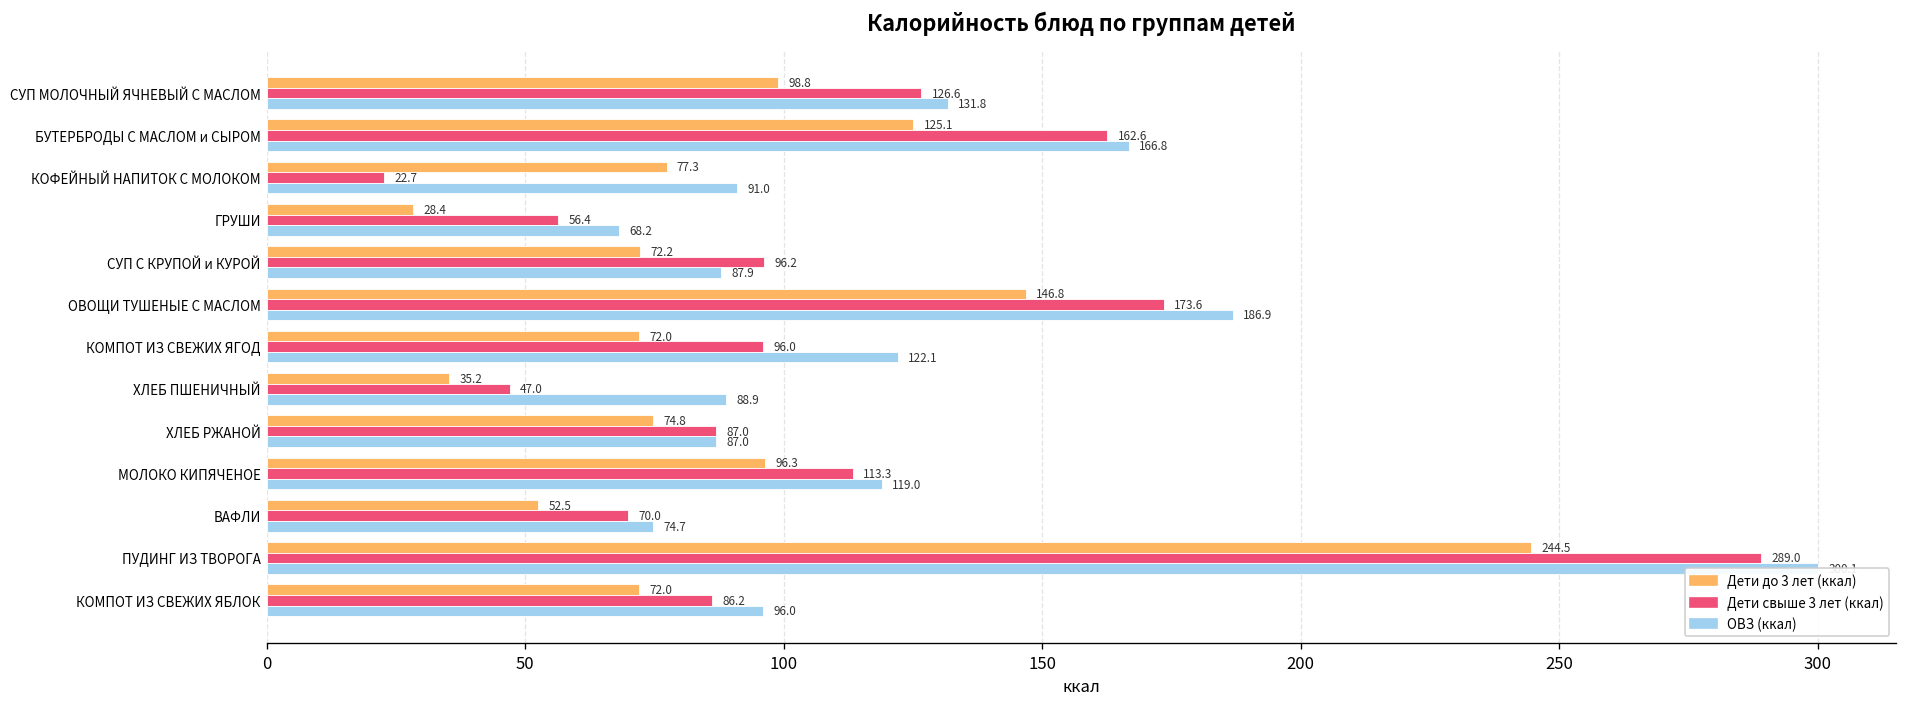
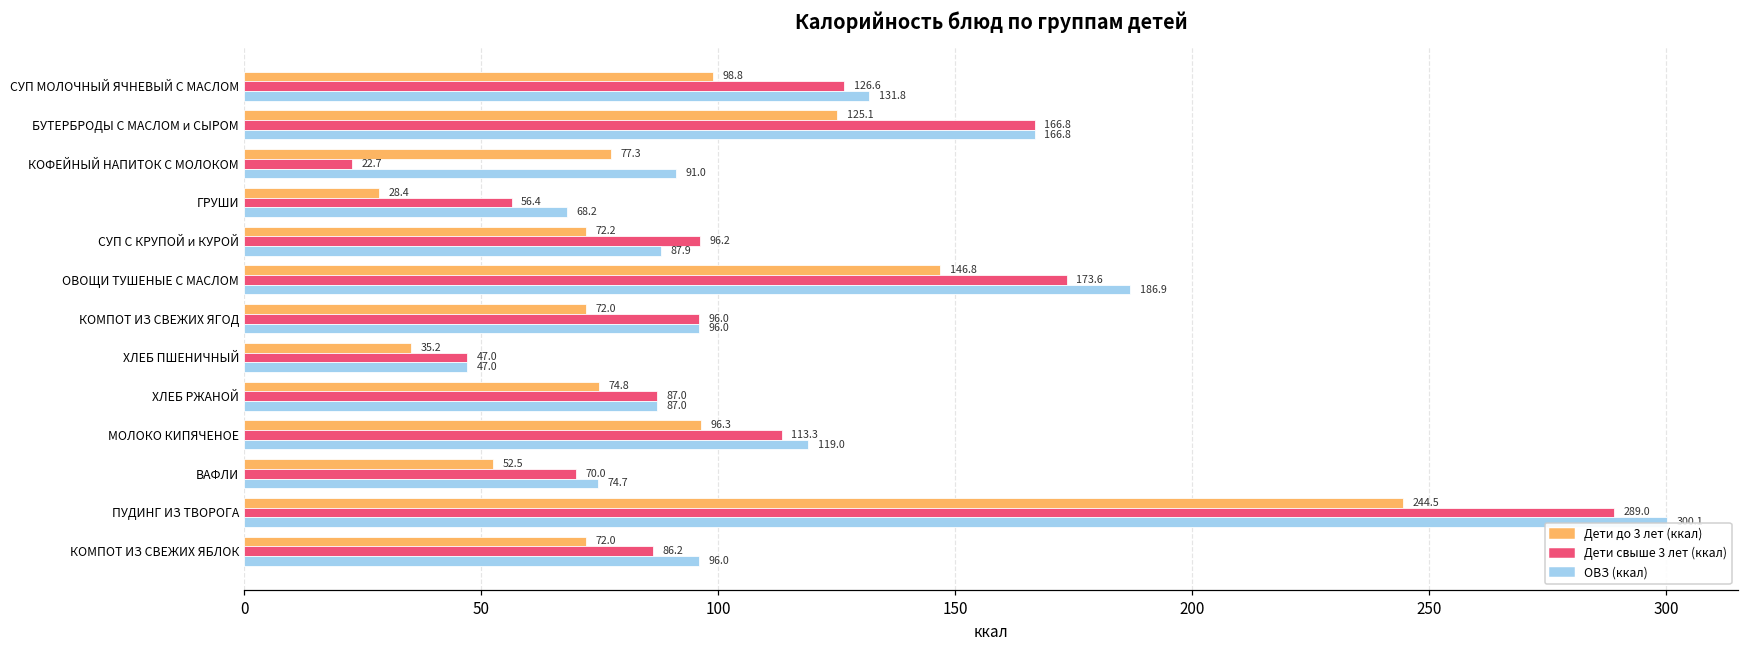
  {
    "Дети до 3 лет (ккал)": {
      "СУП МОЛОЧНЫЙ ЯЧНЕВЫЙ С МАСЛОМ": 98.8,
      "БУТЕРБРОДЫ С МАСЛОМ и СЫРОМ": 125.1,
      "КОФЕЙНЫЙ НАПИТОК С МОЛОКОМ": 77.3,
      "ГРУШИ": 28.4,
      "СУП С КРУПОЙ и КУРОЙ": 72.2,
      "ОВОЩИ ТУШЕНЫЕ С МАСЛОМ": 146.8,
      "КОМПОТ ИЗ СВЕЖИХ ЯГОД": 72.0,
      "ХЛЕБ ПШЕНИЧНЫЙ": 35.2,
      "ХЛЕБ РЖАНОЙ": 74.8,
      "МОЛОКО КИПЯЧЕНОЕ": 96.3,
      "ВАФЛИ": 52.5,
      "ПУДИНГ ИЗ ТВОРОГА": 244.5,
      "КОМПОТ ИЗ СВЕЖИХ ЯБЛОК": 72.0
    },
    "Дети свыше 3 лет (ккал)": {
      "СУП МОЛОЧНЫЙ ЯЧНЕВЫЙ С МАСЛОМ": 126.6,
-     "БУТЕРБРОДЫ С МАСЛОМ и СЫРОМ": 162.6,
+     "БУТЕРБРОДЫ С МАСЛОМ и СЫРОМ": 166.8,
      "КОФЕЙНЫЙ НАПИТОК С МОЛОКОМ": 22.7,
      "ГРУШИ": 56.4,
      "СУП С КРУПОЙ и КУРОЙ": 96.2,
      "ОВОЩИ ТУШЕНЫЕ С МАСЛОМ": 173.6,
      "КОМПОТ ИЗ СВЕЖИХ ЯГОД": 96.0,
      "ХЛЕБ ПШЕНИЧНЫЙ": 47.0,
      "ХЛЕБ РЖАНОЙ": 87.0,
      "МОЛОКО КИПЯЧЕНОЕ": 113.3,
      "ВАФЛИ": 70.0,
      "ПУДИНГ ИЗ ТВОРОГА": 289.0,
      "КОМПОТ ИЗ СВЕЖИХ ЯБЛОК": 86.2
    },
    "ОВЗ (ккал)": {
      "СУП МОЛОЧНЫЙ ЯЧНЕВЫЙ С МАСЛОМ": 131.8,
      "БУТЕРБРОДЫ С МАСЛОМ и СЫРОМ": 166.8,
      "КОФЕЙНЫЙ НАПИТОК С МОЛОКОМ": 91.0,
      "ГРУШИ": 68.2,
      "СУП С КРУПОЙ и КУРОЙ": 87.9,
      "ОВОЩИ ТУШЕНЫЕ С МАСЛОМ": 186.9,
-     "КОМПОТ ИЗ СВЕЖИХ ЯГОД": 122.1,
-     "ХЛЕБ ПШЕНИЧНЫЙ": 88.9,
+     "КОМПОТ ИЗ СВЕЖИХ ЯГОД": 96.0,
+     "ХЛЕБ ПШЕНИЧНЫЙ": 47.0,
      "ХЛЕБ РЖАНОЙ": 87.0,
      "МОЛОКО КИПЯЧЕНОЕ": 119.0,
      "ВАФЛИ": 74.7,
      "КОМПОТ ИЗ СВЕЖИХ ЯБЛОК": 96.0
    }
  }
